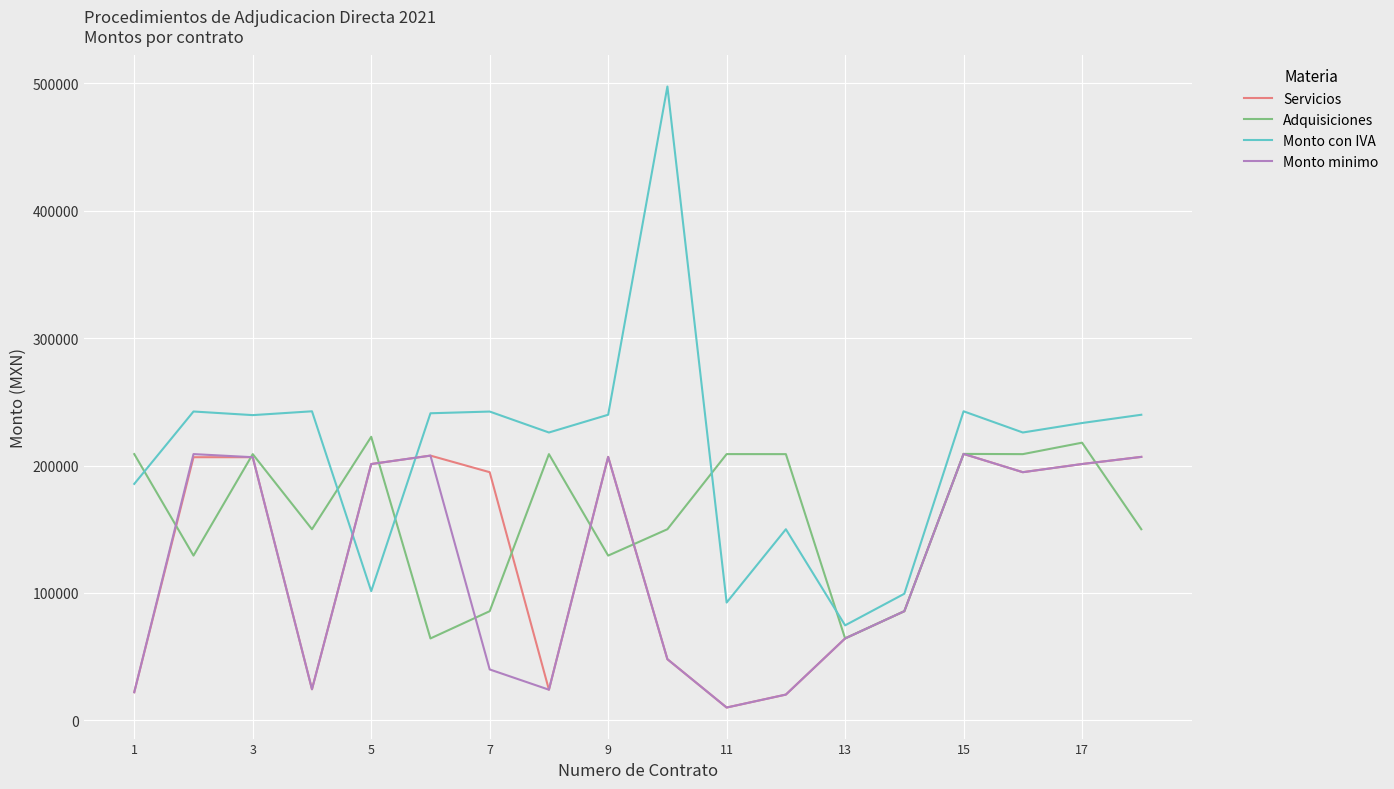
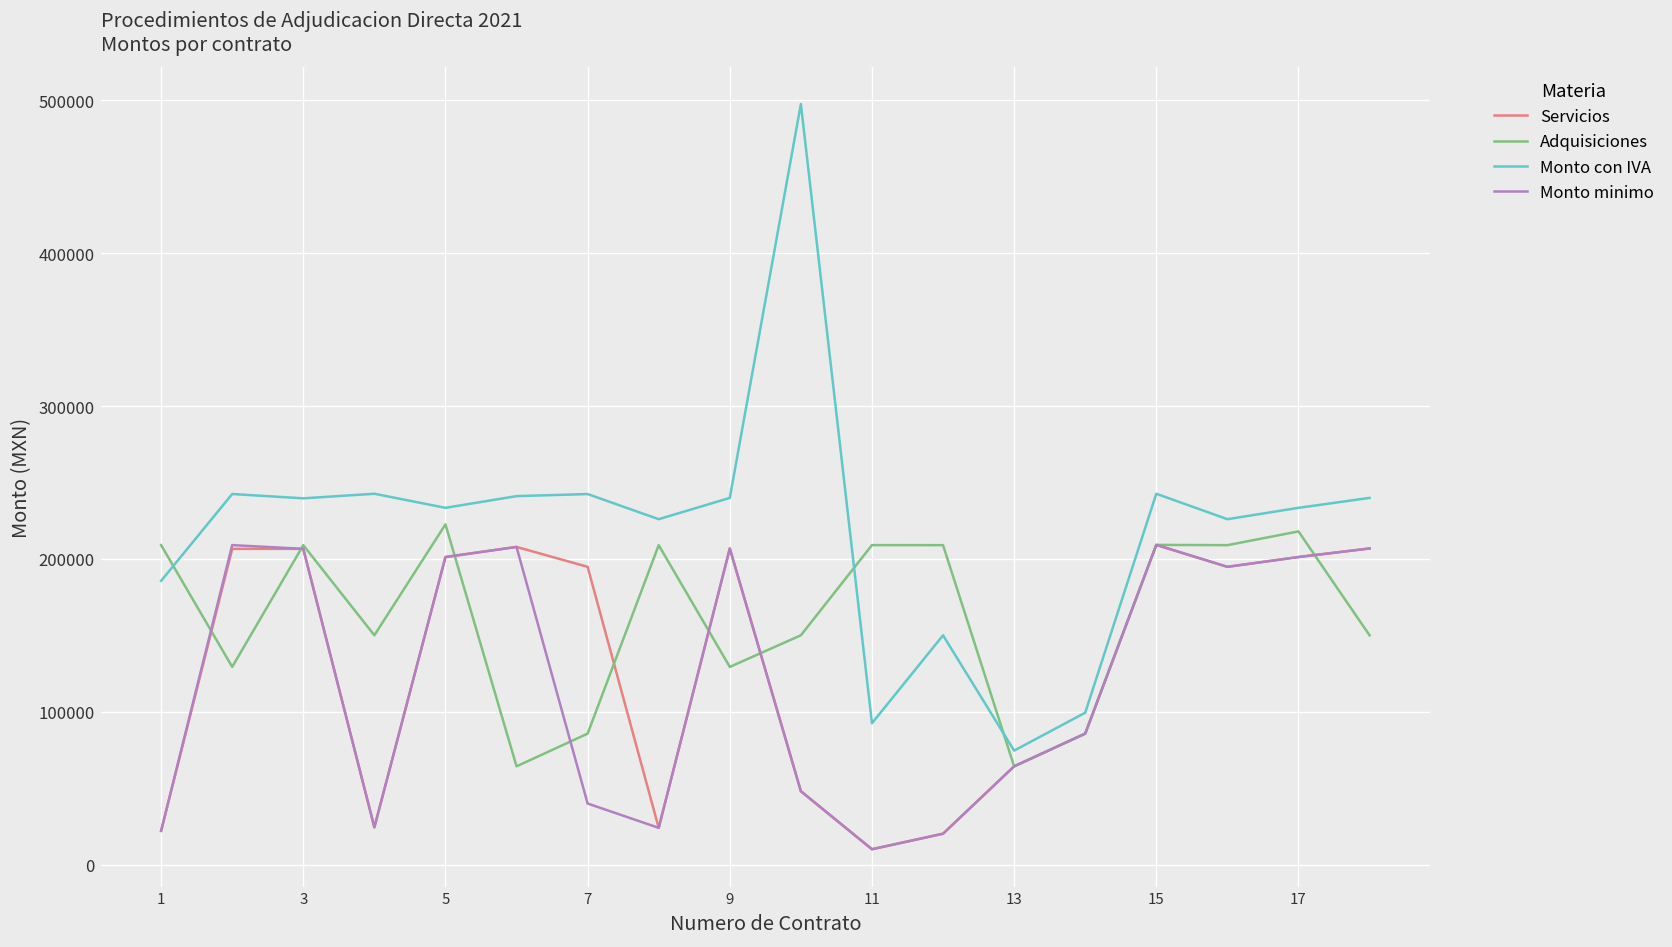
  {
    "Servicios": {
      "7": 195000
    },
    "Adquisiciones": {
      "1": 209000,
      "3": 209000,
      "5": 223000,
      "7": 86000,
      "9": 129000,
      "11": 209000,
      "17": 218000
    },
    "Monto con IVA": {
      "1": 186000,
      "3": 240000,
-     "5": 101000,
+     "5": 233000,
      "7": 242000,
      "9": 240000,
      "11": 92000,
      "13": 75000,
      "15": 243000,
      "17": 233000
    },
    "Monto minimo": {
      "7": 40000
    }
  }
